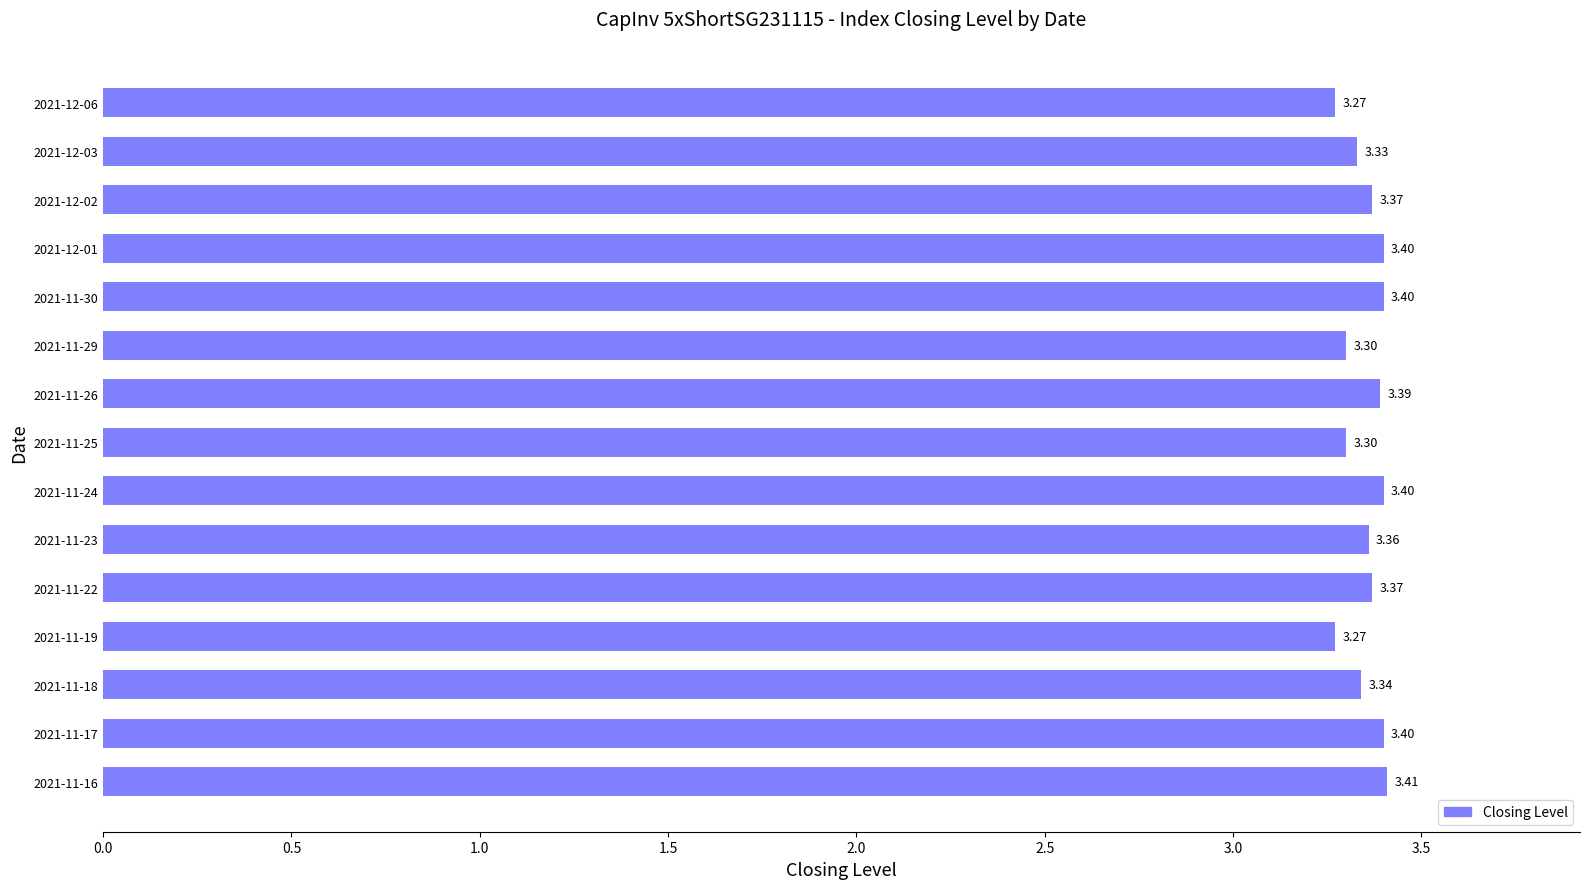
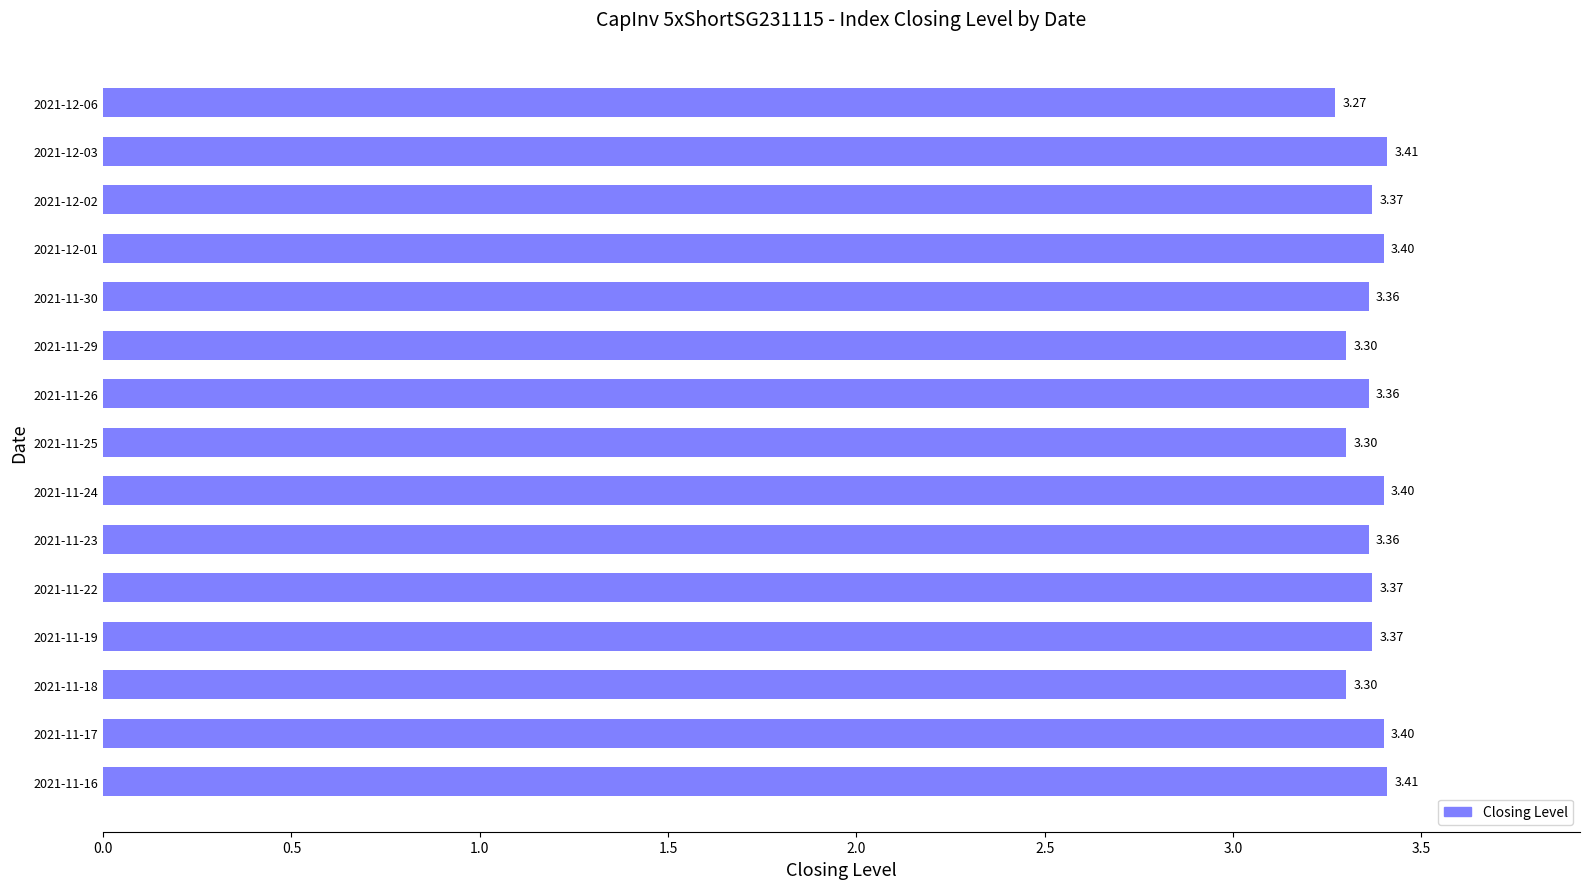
  {
    "2021-12-06": 3.27,
-   "2021-12-03": 3.33,
+   "2021-12-03": 3.41,
    "2021-12-02": 3.37,
    "2021-12-01": 3.40,
-   "2021-11-30": 3.40,
+   "2021-11-30": 3.36,
    "2021-11-29": 3.30,
-   "2021-11-26": 3.39,
+   "2021-11-26": 3.36,
    "2021-11-25": 3.30,
    "2021-11-24": 3.40,
    "2021-11-23": 3.36,
    "2021-11-22": 3.37,
-   "2021-11-19": 3.27,
-   "2021-11-18": 3.34,
+   "2021-11-19": 3.37,
+   "2021-11-18": 3.30,
    "2021-11-17": 3.40,
    "2021-11-16": 3.41
  }
